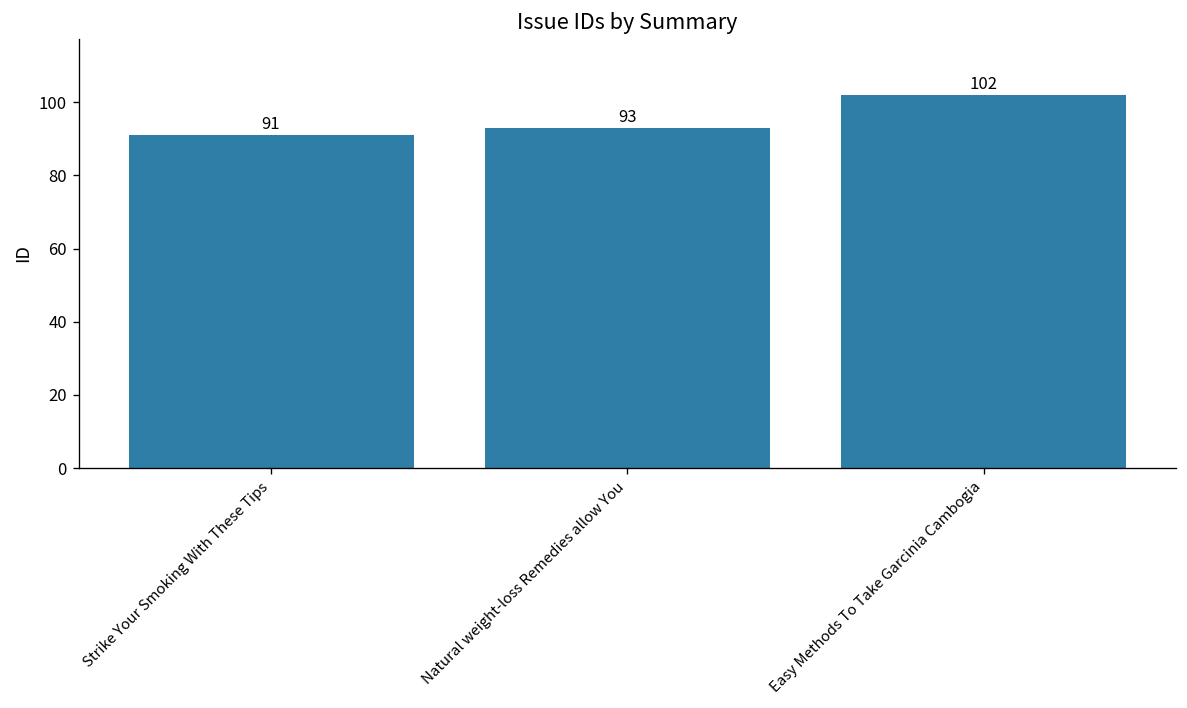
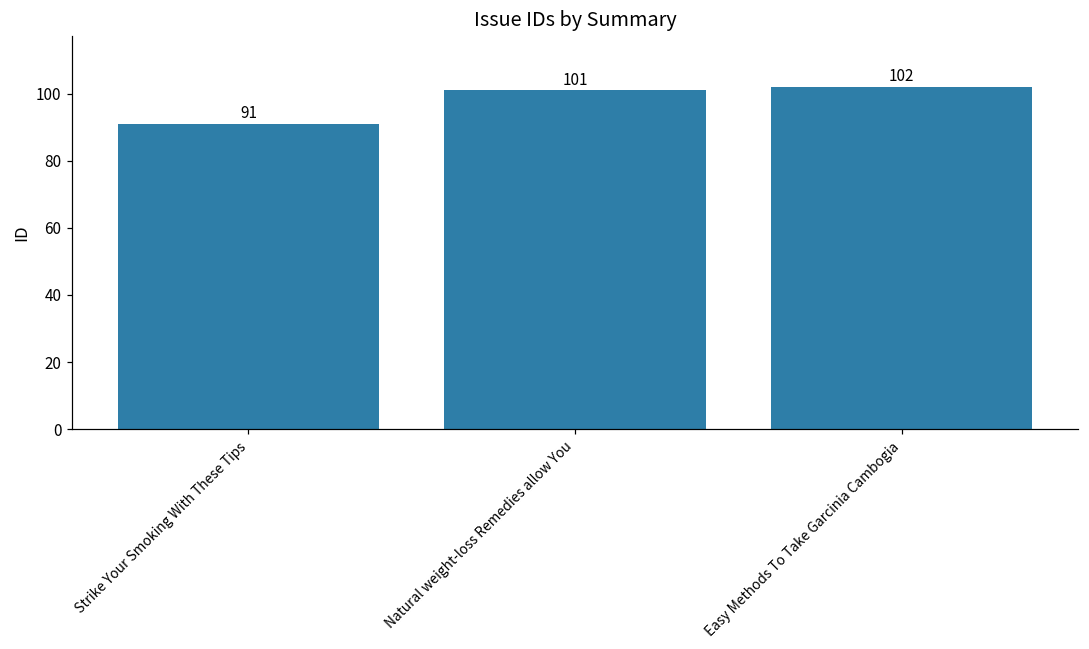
  {
    "Strike Your Smoking With These Tips": 91,
-   "Natural weight-loss Remedies allow You": 93,
+   "Natural weight-loss Remedies allow You": 101,
    "Easy Methods To Take Garcinia Cambogia": 102
  }
